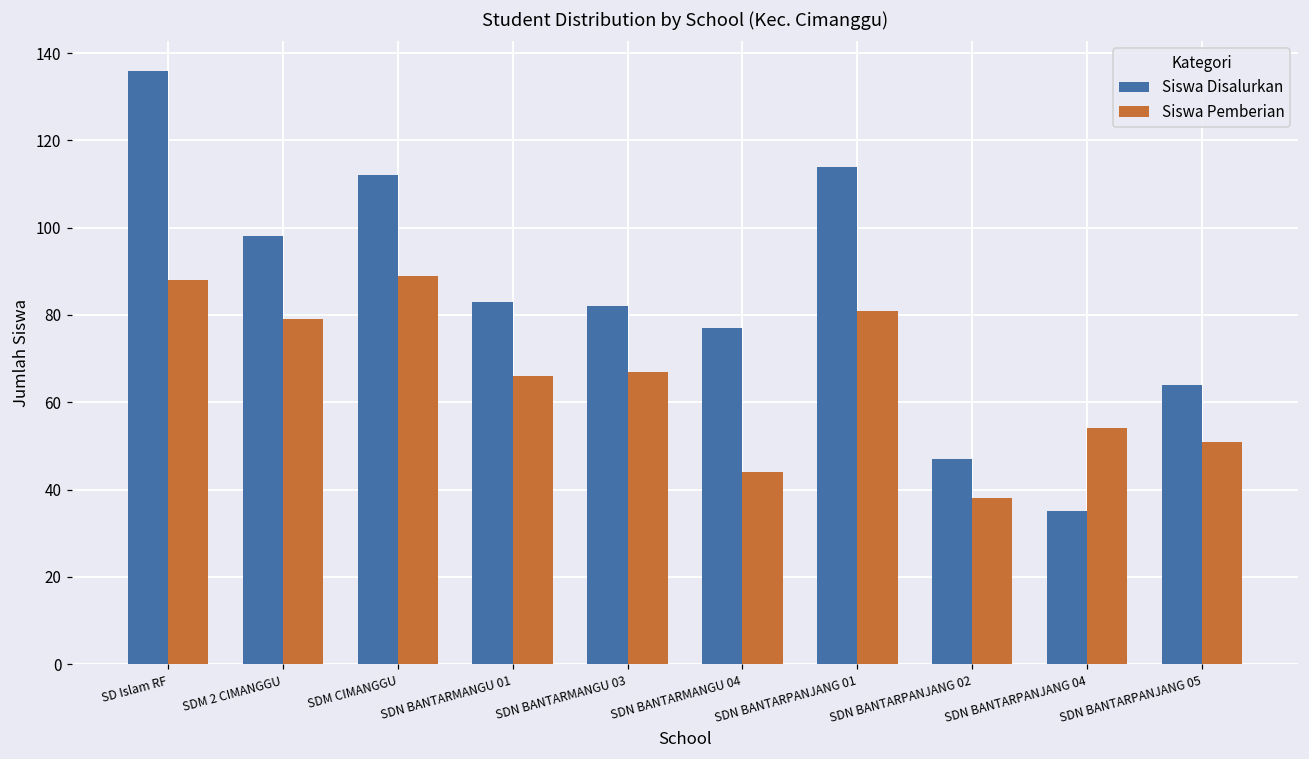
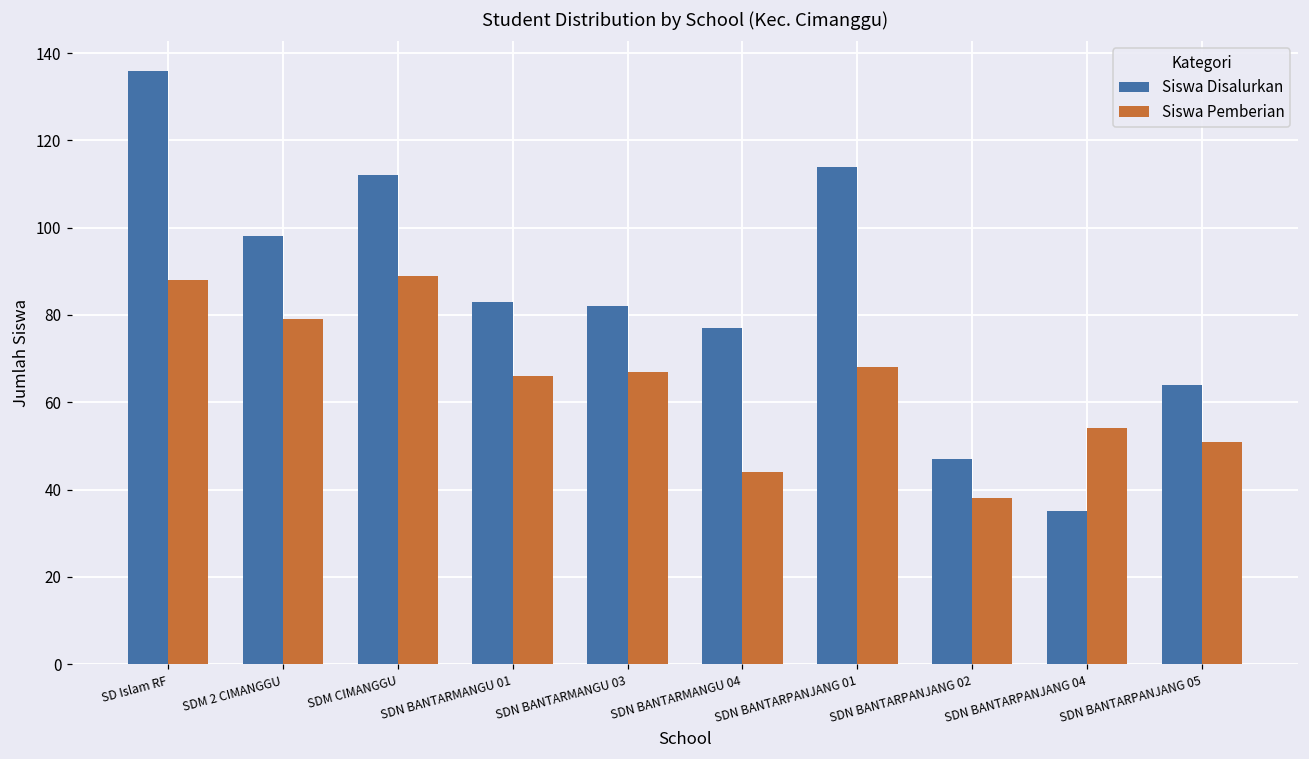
  {
    "Siswa Disalurkan": {
      "SD Islam RF": 136,
      "SDM 2 CIMANGGU": 98,
      "SDM CIMANGGU": 112,
      "SDN BANTARMANGU 01": 83,
      "SDN BANTARMANGU 03": 82,
      "SDN BANTARMANGU 04": 77,
      "SDN BANTARPANJANG 01": 114,
      "SDN BANTARPANJANG 02": 47,
      "SDN BANTARPANJANG 04": 35,
      "SDN BANTARPANJANG 05": 64
    },
    "Siswa Pemberian": {
      "SD Islam RF": 88,
      "SDM 2 CIMANGGU": 79,
      "SDM CIMANGGU": 89,
      "SDN BANTARMANGU 01": 66,
      "SDN BANTARMANGU 03": 67,
      "SDN BANTARMANGU 04": 44,
-     "SDN BANTARPANJANG 01": 81,
+     "SDN BANTARPANJANG 01": 68,
      "SDN BANTARPANJANG 02": 38,
      "SDN BANTARPANJANG 04": 54,
      "SDN BANTARPANJANG 05": 51
    }
  }
